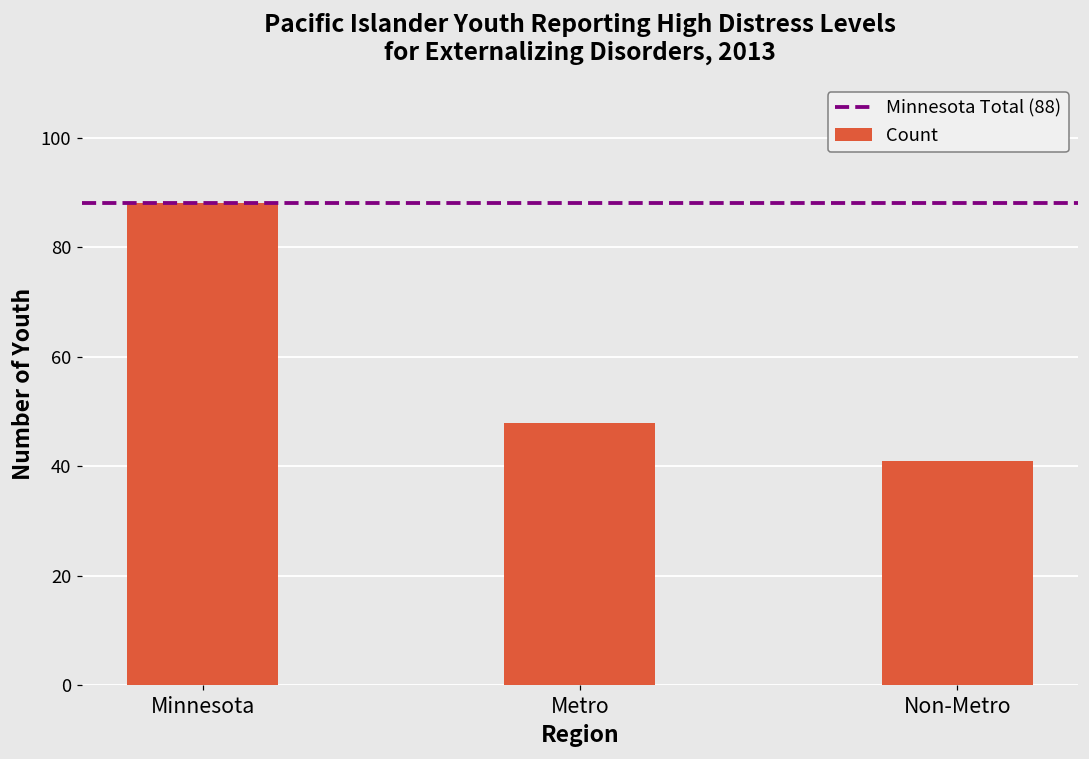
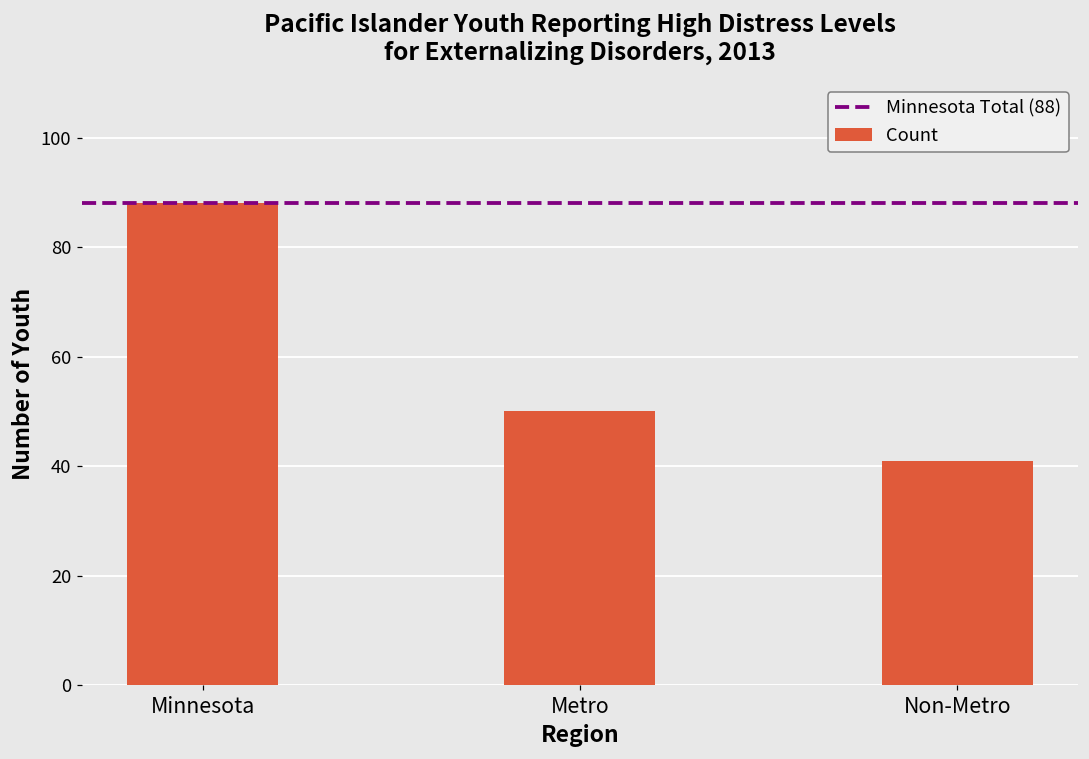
  {
    "Minnesota": 88,
-   "Metro": 48,
+   "Metro": 50,
    "Non-Metro": 41
  }
